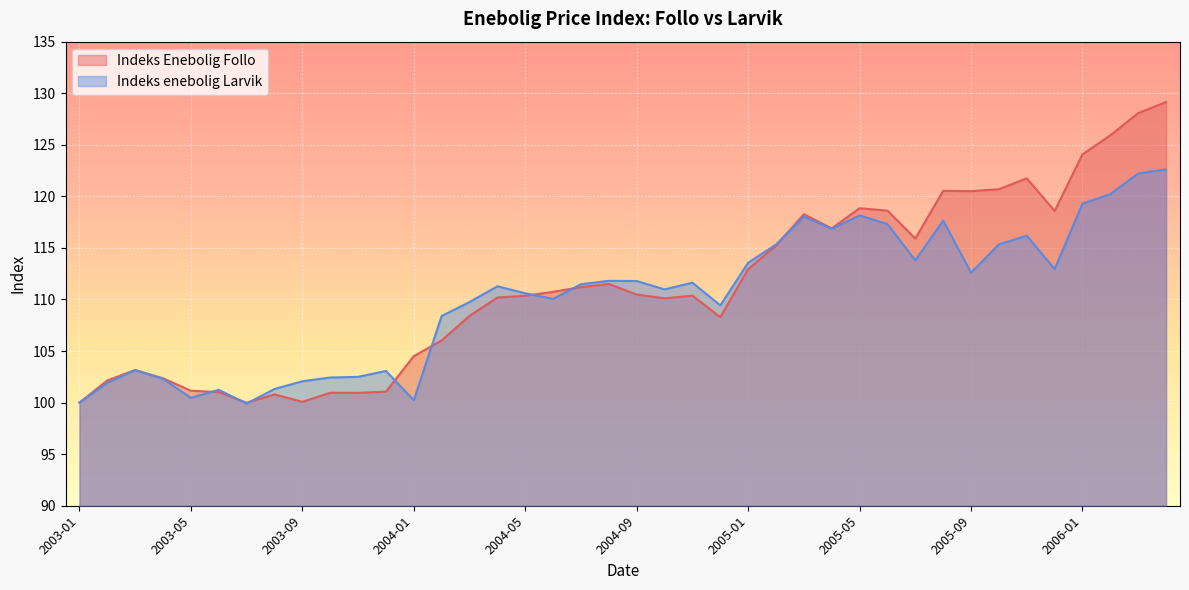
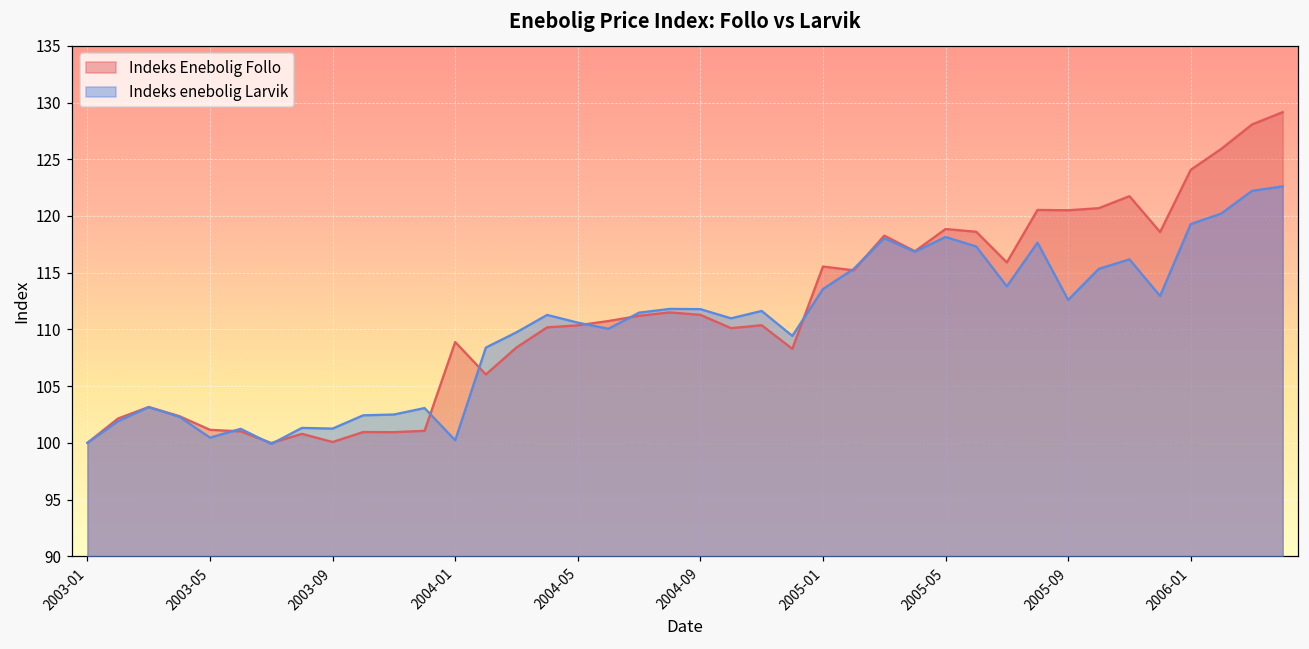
  {
    "Indeks Enebolig Follo": {
      "2003-05": 101.1,
      "2003-09": 100.1,
-     "2004-01": 104.5,
-     "2004-09": 110.5,
-     "2005-01": 113.0,
+     "2004-01": 108.9,
+     "2004-09": 111.3,
+     "2005-01": 115.5,
      "2005-05": 118.9,
      "2005-09": 120.5,
      "2006-01": 124.1
    },
    "Indeks enebolig Larvik": {
      "2003-05": 100.5,
-     "2003-09": 102.1,
+     "2003-09": 101.3,
      "2004-01": 100.2,
      "2004-09": 111.8,
      "2005-01": 113.6,
      "2005-05": 118.2,
      "2005-09": 112.6,
      "2006-01": 119.3
    }
  }
